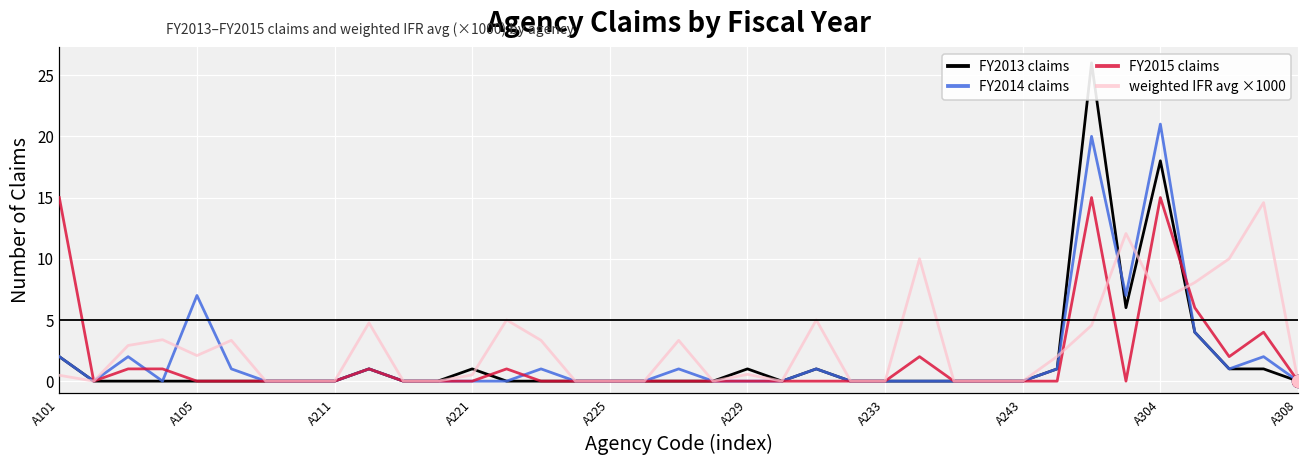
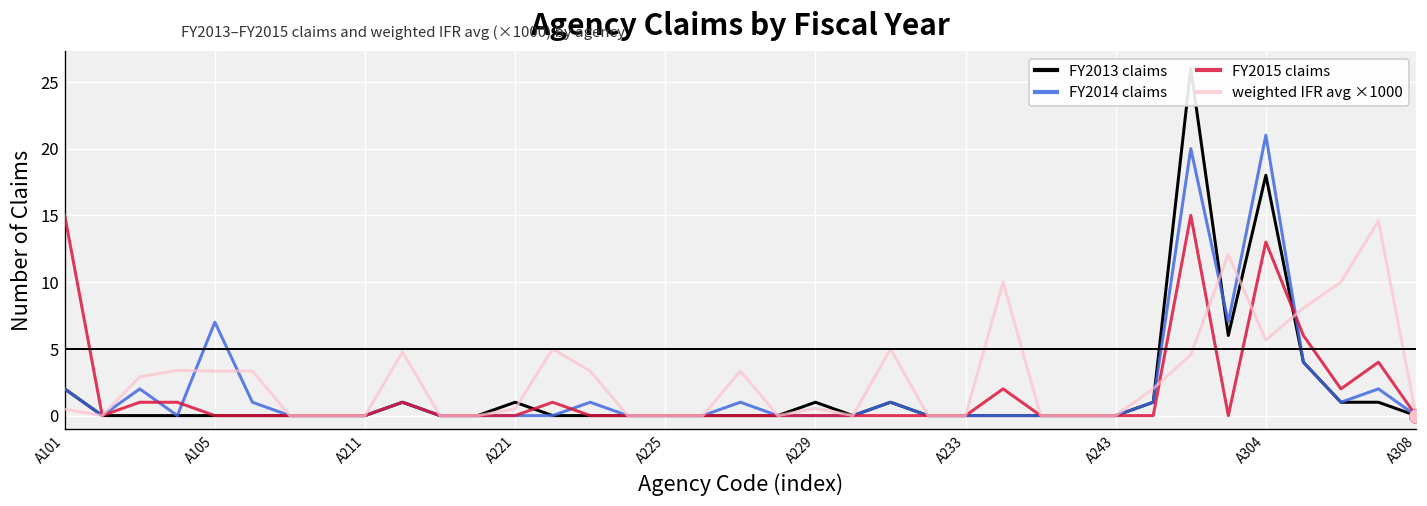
  {
    "FY2014 claims": {
      "A105": 7.0,
      "A304": 21.0
    },
    "FY2015 claims": {
      "A101": 15,
-     "A304": 15
+     "A304": 13
    },
    "weighted IFR avg ×1000": {
      "A101": 0.5,
-     "A105": 2.1,
+     "A105": 3.3,
      "A221": 0.5,
      "A229": 0.6,
-     "A304": 6.6
+     "A304": 5.7
    }
  }
